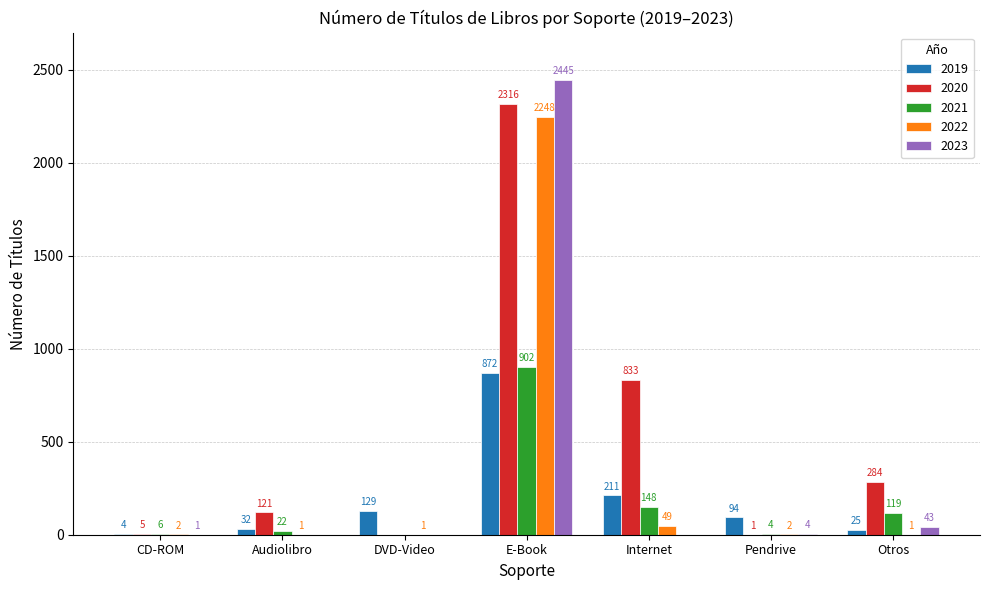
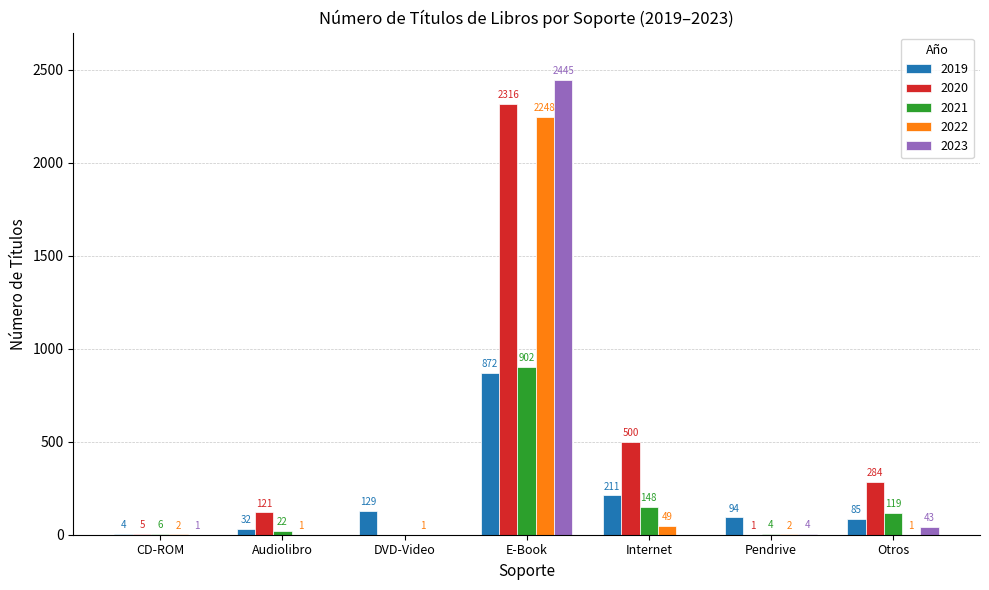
  {
    "2019": {
      "CD-ROM": 4,
      "Audiolibro": 32,
      "DVD-Video": 129,
      "E-Book": 872,
      "Internet": 211,
      "Pendrive": 94,
-     "Otros": 25
+     "Otros": 85
    },
    "2020": {
      "CD-ROM": 5,
      "Audiolibro": 121,
      "E-Book": 2316,
-     "Internet": 833,
+     "Internet": 500,
      "Pendrive": 1,
      "Otros": 284
    },
    "2021": {
      "CD-ROM": 6,
      "Audiolibro": 22,
      "E-Book": 902,
      "Internet": 148,
      "Pendrive": 4,
      "Otros": 119
    },
    "2022": {
      "CD-ROM": 2,
      "Audiolibro": 1,
      "DVD-Video": 1,
      "E-Book": 2248,
      "Internet": 49,
      "Pendrive": 2,
      "Otros": 1
    },
    "2023": {
      "CD-ROM": 1,
      "E-Book": 2445,
      "Pendrive": 4,
      "Otros": 43
    }
  }
